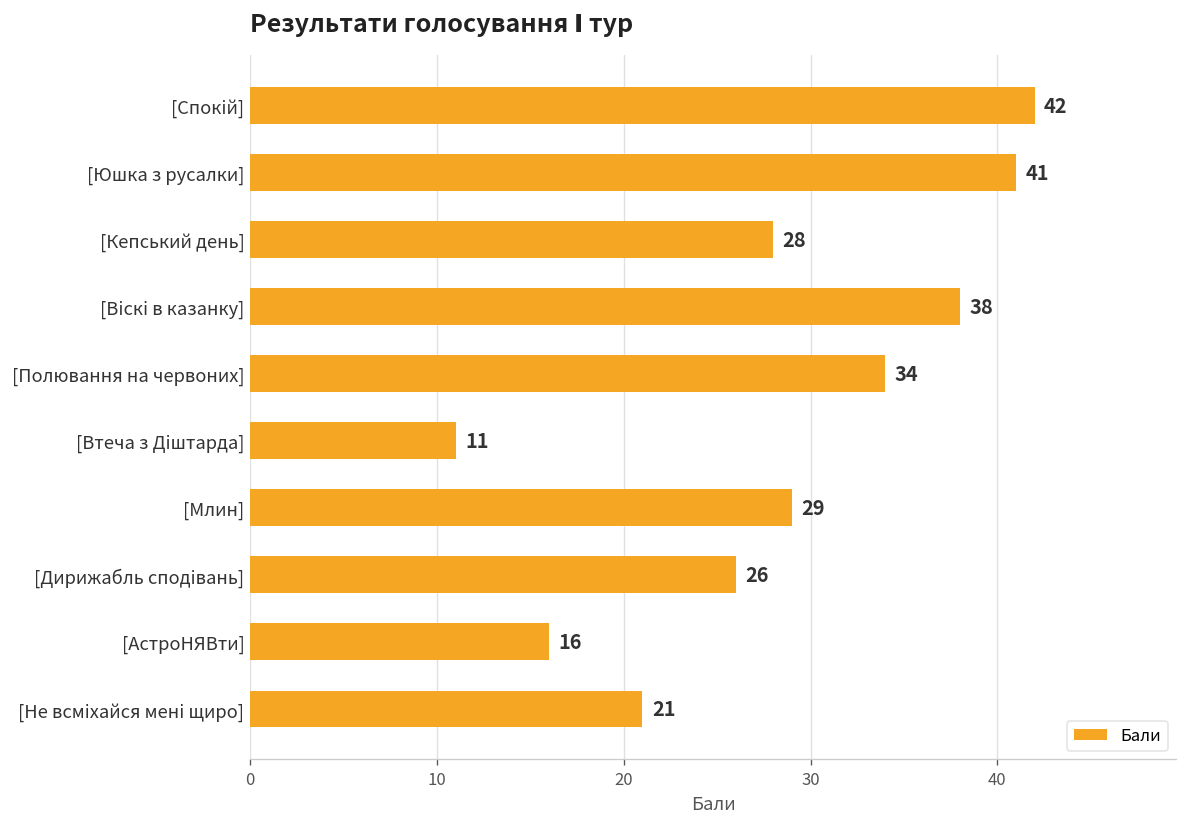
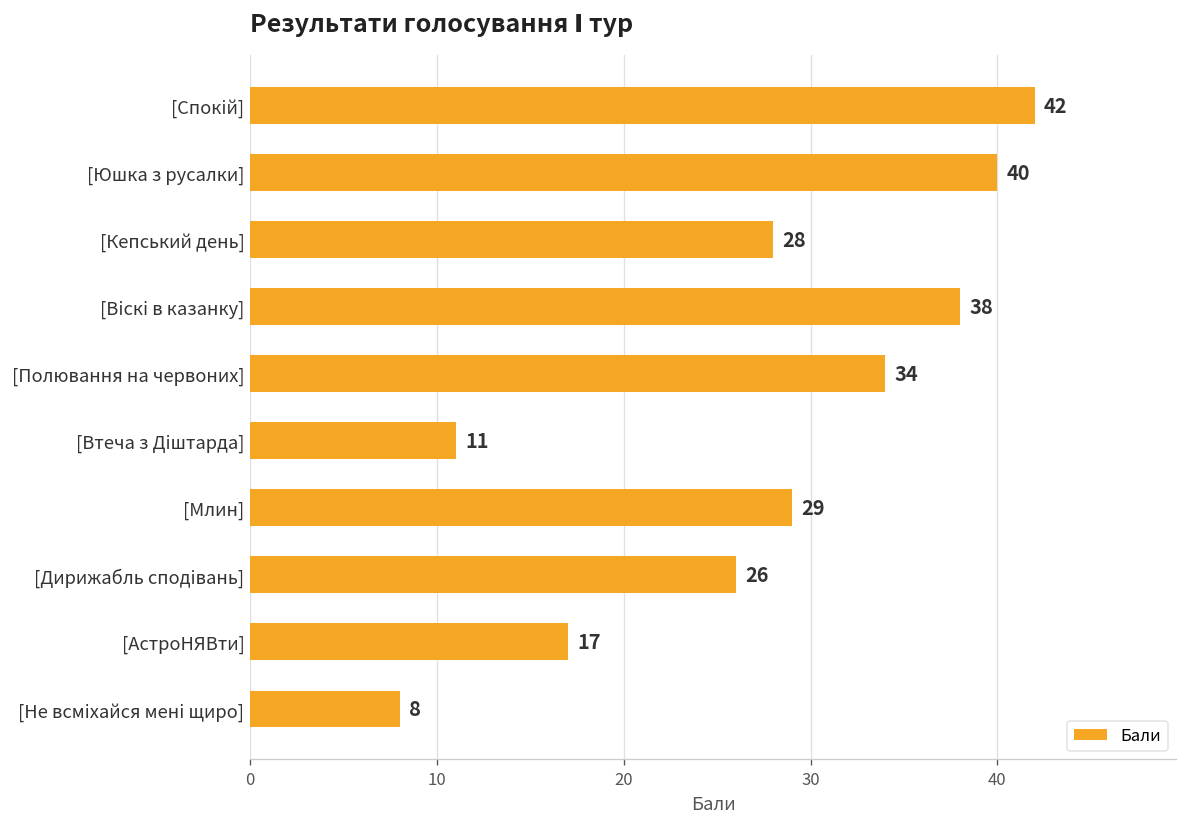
  {
    "[Спокій]": 42,
-   "[Юшка з русалки]": 41,
+   "[Юшка з русалки]": 40,
    "[Кепський день]": 28,
    "[Віскі в казанку]": 38,
    "[Полювання на червоних]": 34,
    "[Втеча з Діштарда]": 11,
    "[Млин]": 29,
    "[Дирижабль сподівань]": 26,
-   "[АстроНЯВти]": 16,
-   "[Не всміхайся мені щиро]": 21
+   "[АстроНЯВти]": 17,
+   "[Не всміхайся мені щиро]": 8
  }
